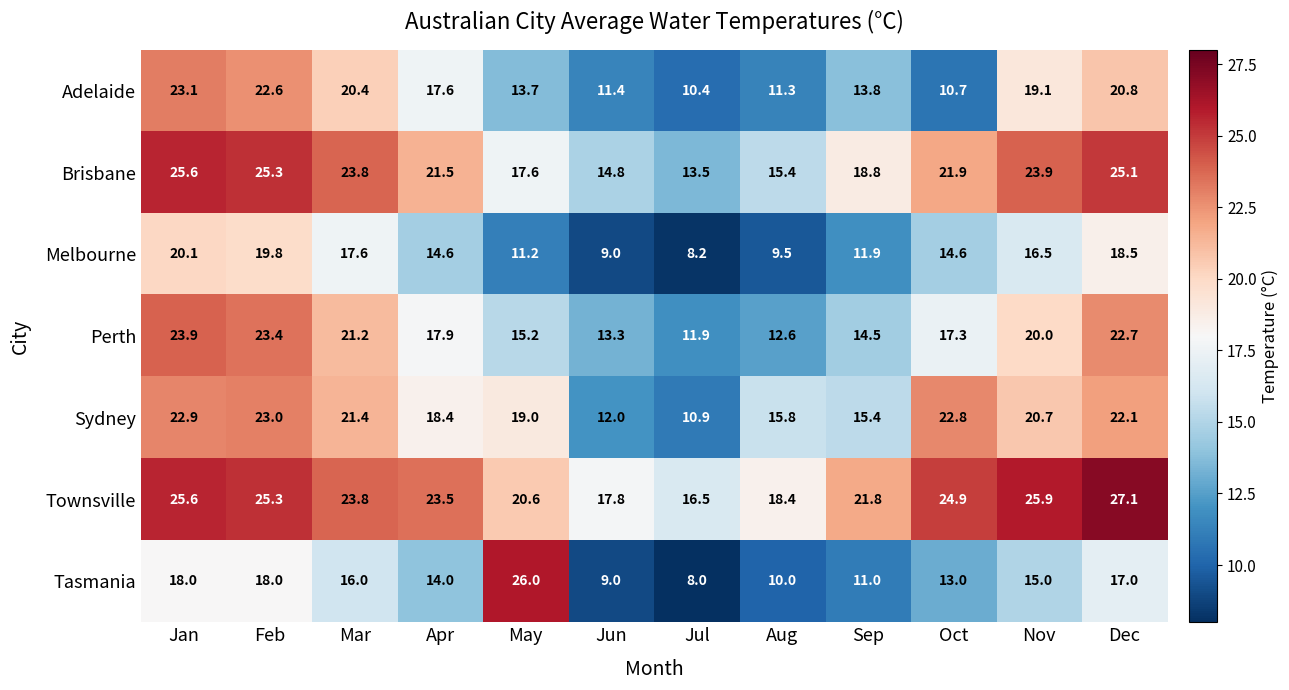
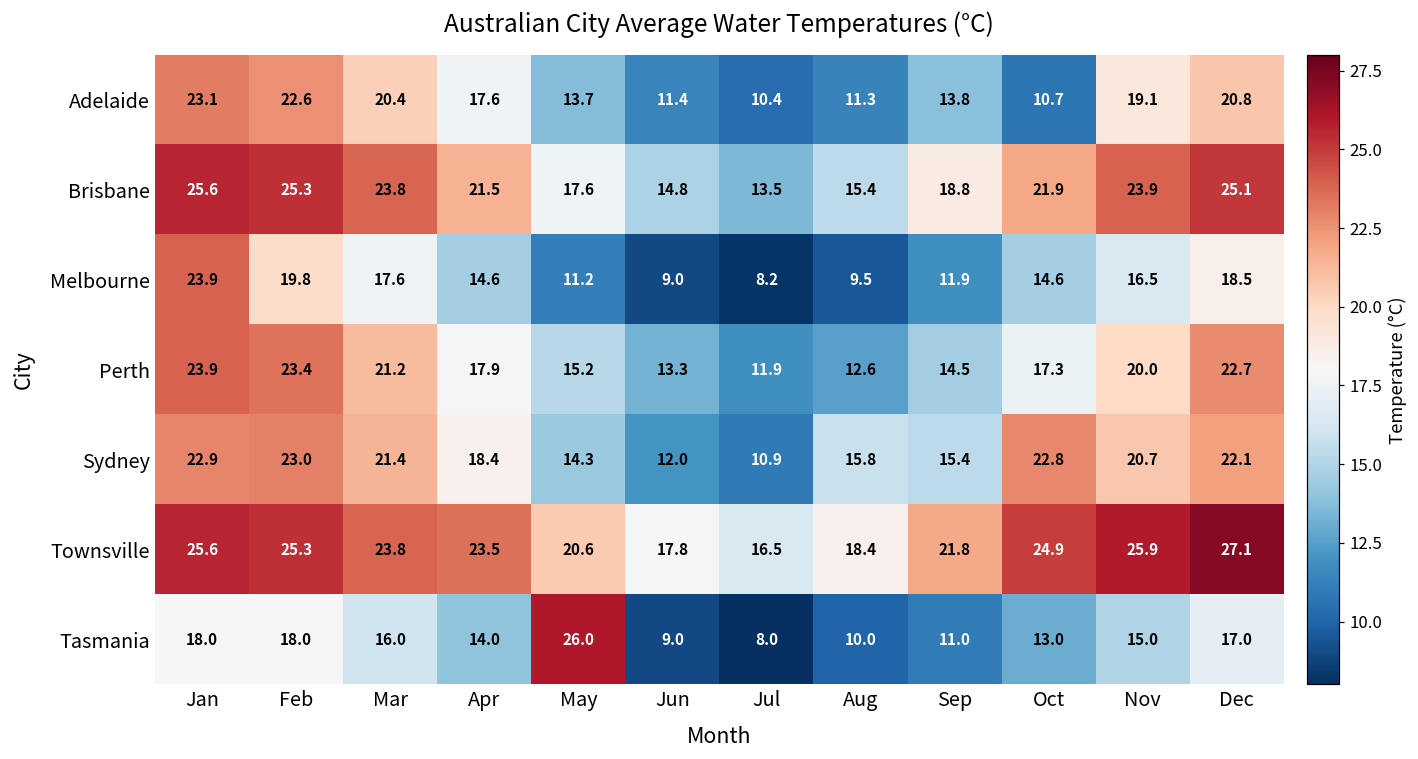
  {
    "Adelaide": {
      "Jan": 23.1,
      "Feb": 22.6,
      "Mar": 20.4,
      "Apr": 17.6,
      "May": 13.7,
      "Jun": 11.4,
      "Jul": 10.4,
      "Aug": 11.3,
      "Sep": 13.8,
      "Oct": 10.7,
      "Nov": 19.1,
      "Dec": 20.8
    },
    "Brisbane": {
      "Jan": 25.6,
      "Feb": 25.3,
      "Mar": 23.8,
      "Apr": 21.5,
      "May": 17.6,
      "Jun": 14.8,
      "Jul": 13.5,
      "Aug": 15.4,
      "Sep": 18.8,
      "Oct": 21.9,
      "Nov": 23.9,
      "Dec": 25.1
    },
    "Melbourne": {
-     "Jan": 20.1,
+     "Jan": 23.9,
      "Feb": 19.8,
      "Mar": 17.6,
      "Apr": 14.6,
      "May": 11.2,
      "Jun": 9.0,
      "Jul": 8.2,
      "Aug": 9.5,
      "Sep": 11.9,
      "Oct": 14.6,
      "Nov": 16.5,
      "Dec": 18.5
    },
    "Perth": {
      "Jan": 23.9,
      "Feb": 23.4,
      "Mar": 21.2,
      "Apr": 17.9,
      "May": 15.2,
      "Jun": 13.3,
      "Jul": 11.9,
      "Aug": 12.6,
      "Sep": 14.5,
      "Oct": 17.3,
      "Nov": 20.0,
      "Dec": 22.7
    },
    "Sydney": {
      "Jan": 22.9,
      "Feb": 23.0,
      "Mar": 21.4,
      "Apr": 18.4,
-     "May": 19.0,
+     "May": 14.3,
      "Jun": 12.0,
      "Jul": 10.9,
      "Aug": 15.8,
      "Sep": 15.4,
      "Oct": 22.8,
      "Nov": 20.7,
      "Dec": 22.1
    },
    "Townsville": {
      "Jan": 25.6,
      "Feb": 25.3,
      "Mar": 23.8,
      "Apr": 23.5,
      "May": 20.6,
      "Jun": 17.8,
      "Jul": 16.5,
      "Aug": 18.4,
      "Sep": 21.8,
      "Oct": 24.9,
      "Nov": 25.9,
      "Dec": 27.1
    },
    "Tasmania": {
      "Jan": 18.0,
      "Feb": 18.0,
      "Mar": 16.0,
      "Apr": 14.0,
      "May": 26.0,
      "Jun": 9.0,
      "Jul": 8.0,
      "Aug": 10.0,
      "Sep": 11.0,
      "Oct": 13.0,
      "Nov": 15.0,
      "Dec": 17.0
    }
  }
